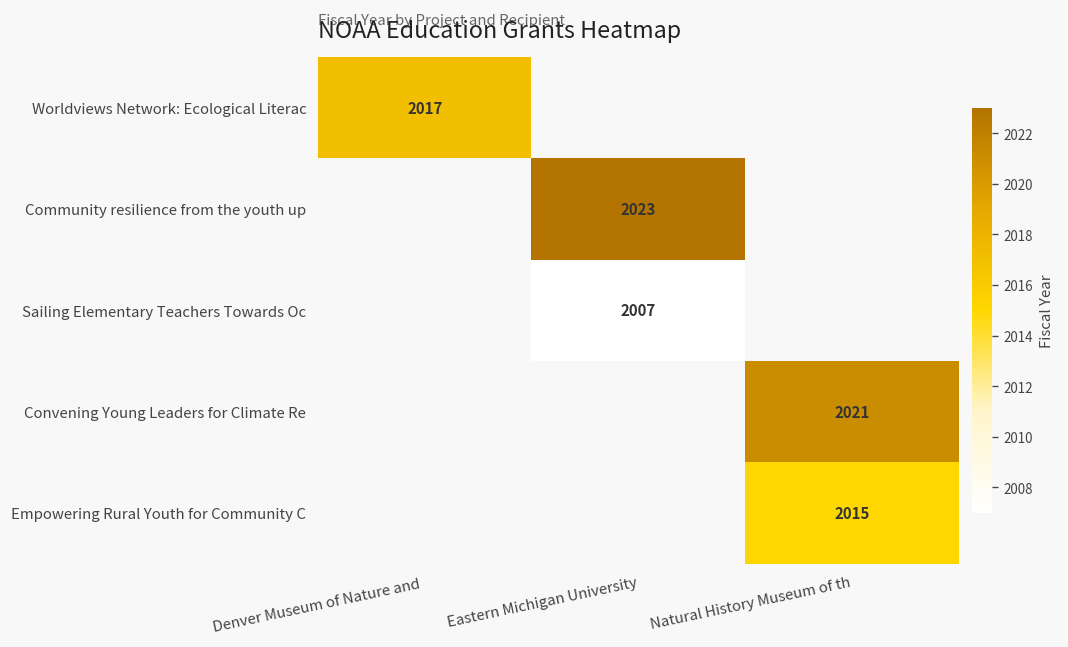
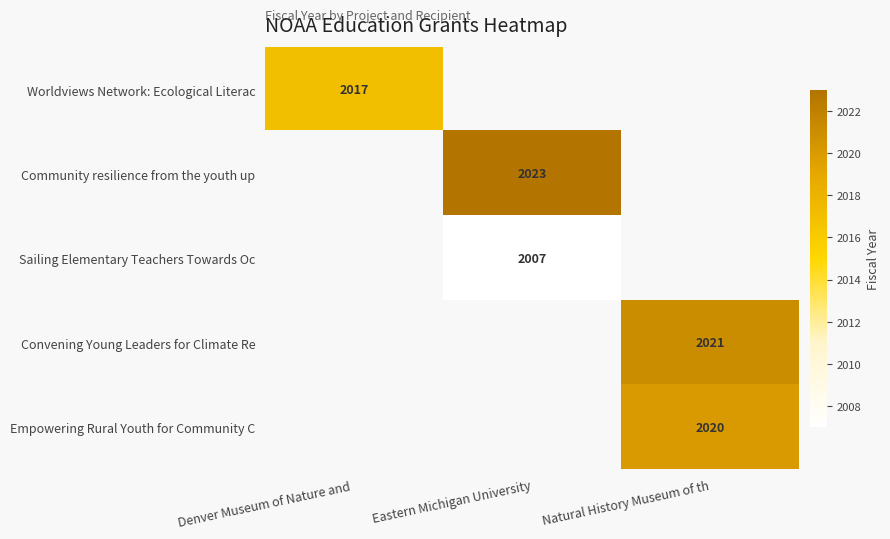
  {
    "Worldviews Network: Ecological Literac": {
      "Denver Museum of Nature and": 2017
    },
    "Community resilience from the youth up": {
      "Eastern Michigan University": 2023
    },
    "Sailing Elementary Teachers Towards Oc": {
      "Eastern Michigan University": 2007
    },
    "Convening Young Leaders for Climate Re": {
      "Natural History Museum of th": 2021
    },
    "Empowering Rural Youth for Community C": {
-     "Natural History Museum of th": 2015
+     "Natural History Museum of th": 2020
    }
  }
